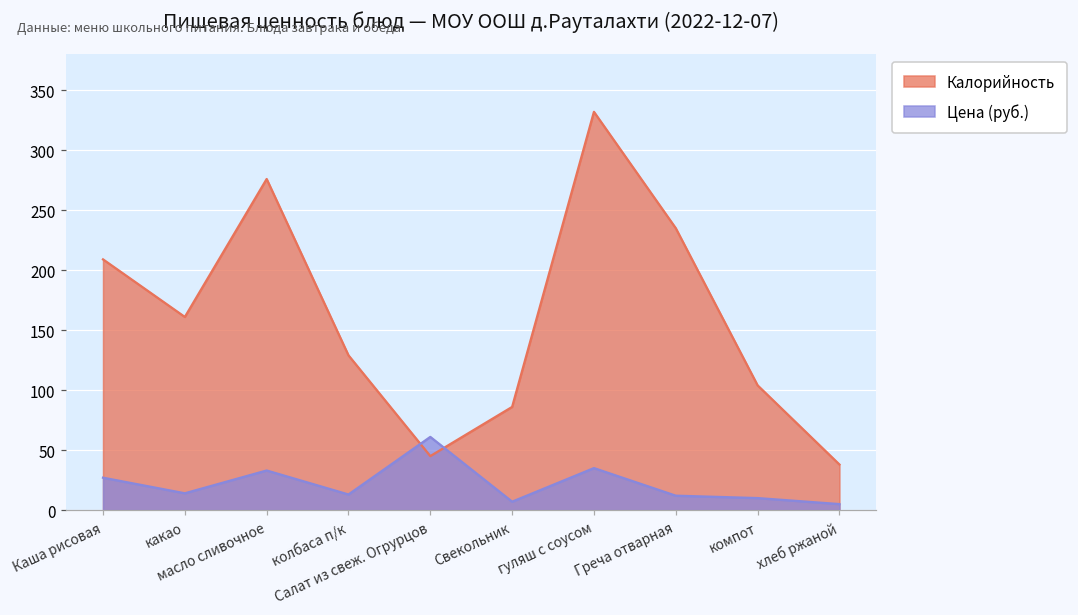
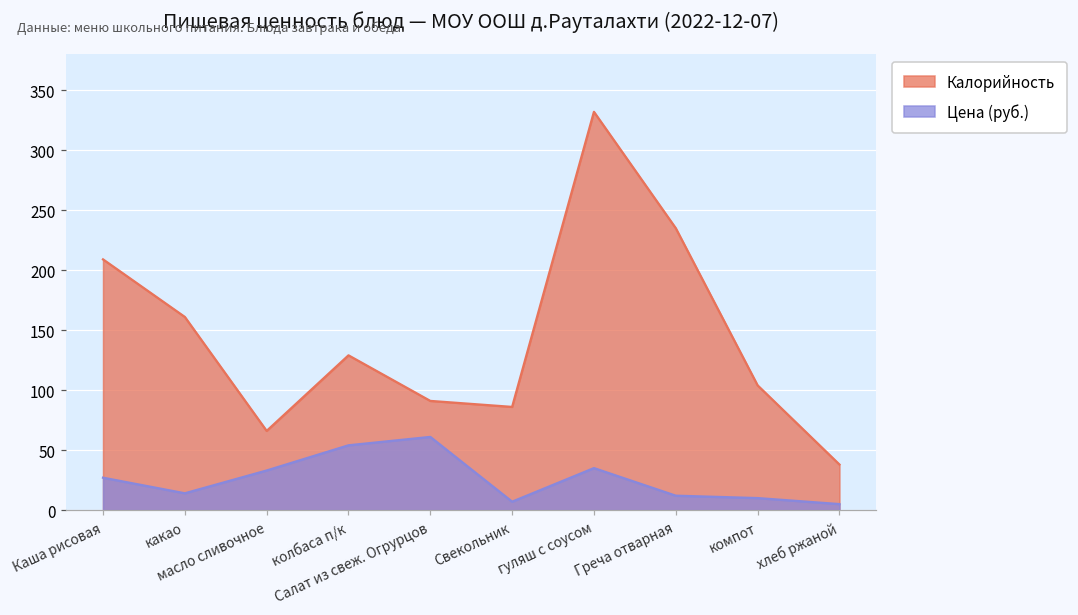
  {
    "Калорийность": {
      "Каша рисовая": 209,
      "какао": 161,
-     "масло сливочное": 276,
+     "масло сливочное": 66,
      "колбаса п/к": 129,
-     "Салат из свеж. Огрурцов": 45,
+     "Салат из свеж. Огрурцов": 91,
      "Свекольник": 86,
      "гуляш с соусом": 332,
      "Греча отварная": 235,
      "компот": 104,
      "хлеб ржаной": 38
    },
    "Цена (руб.)": {
      "Каша рисовая": 27,
      "какао": 14,
      "масло сливочное": 33,
-     "колбаса п/к": 13,
+     "колбаса п/к": 54,
      "Салат из свеж. Огрурцов": 61,
      "Свекольник": 7,
      "гуляш с соусом": 35,
      "Греча отварная": 12,
      "компот": 10,
      "хлеб ржаной": 5
    }
  }
